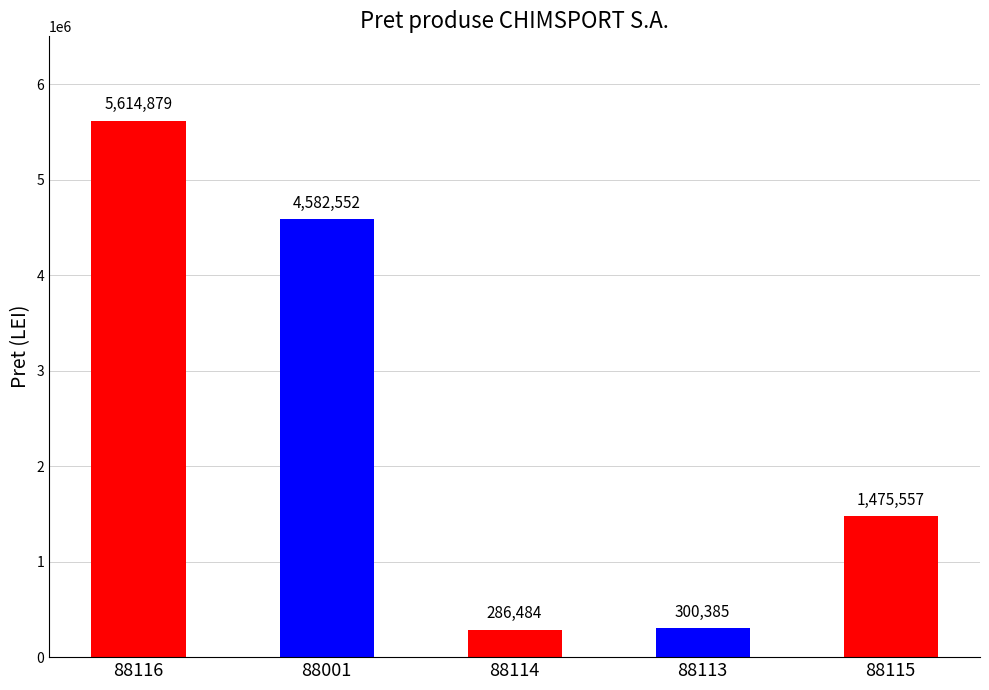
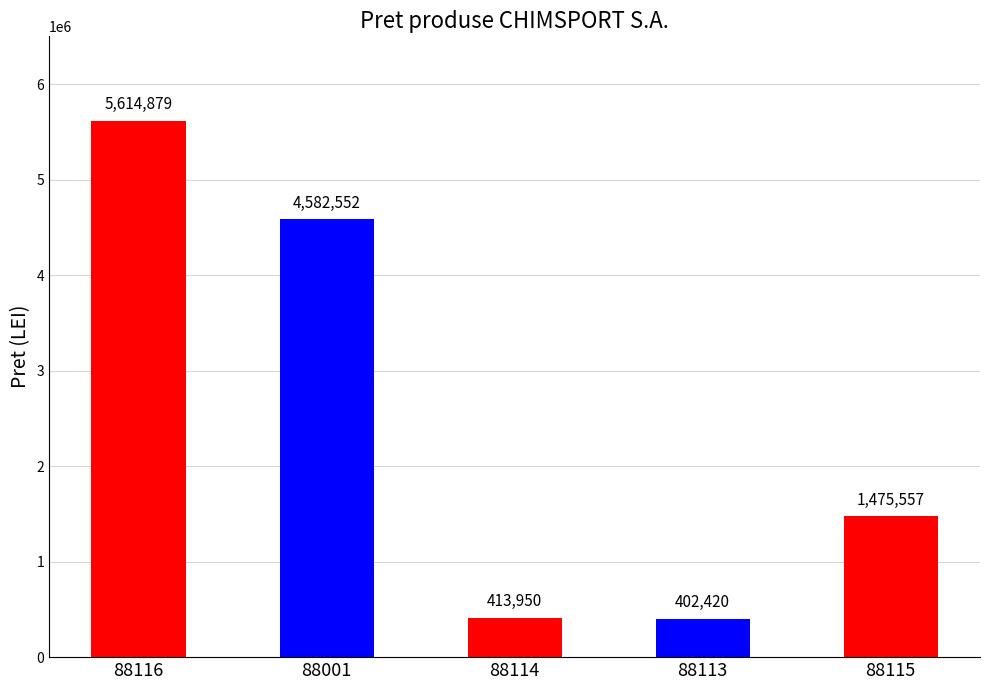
  {
    "88116": "5,614,879",
    "88001": "4,582,552",
-   "88114": "286,484",
-   "88113": "300,385",
+   "88114": "413,950",
+   "88113": "402,420",
    "88115": "1,475,557"
  }
